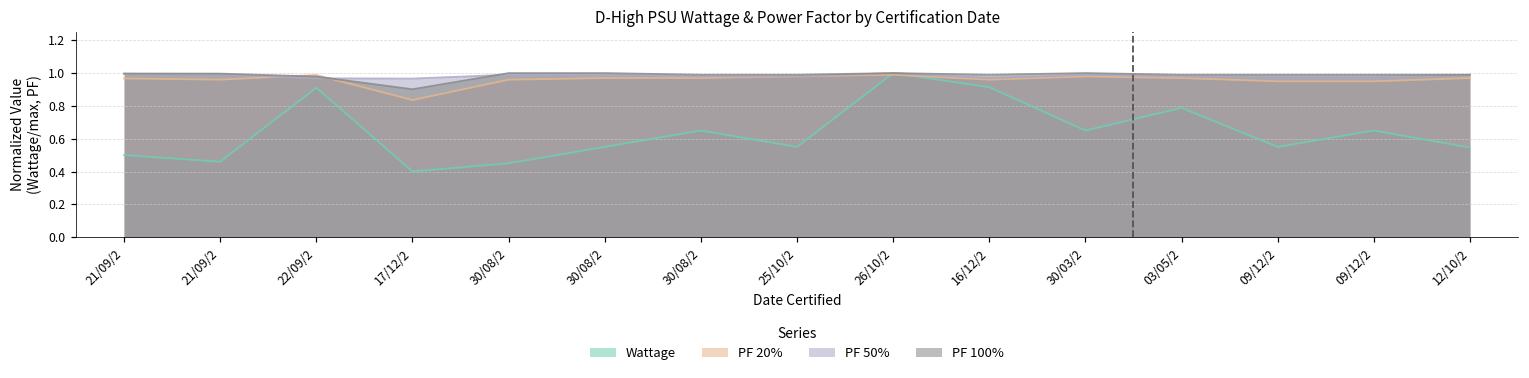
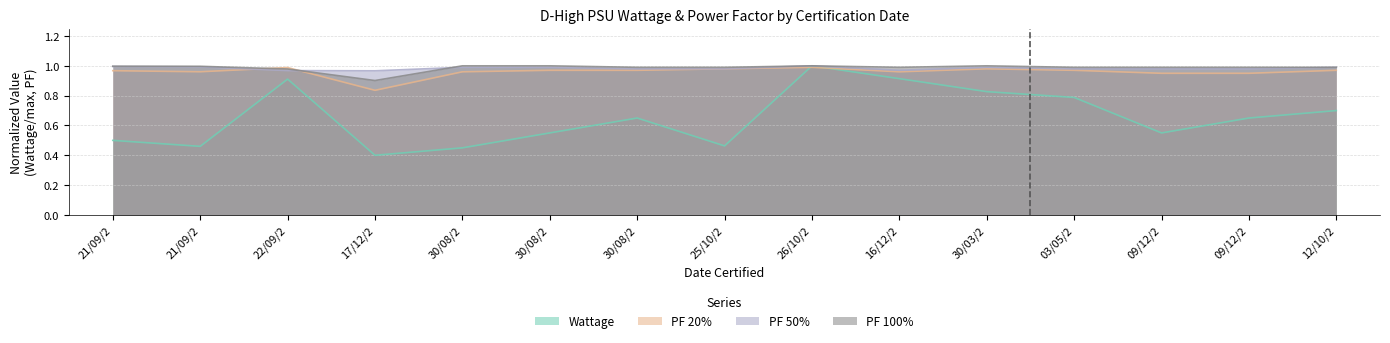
  {
    "Wattage": {
      "22/09/2": 0.91,
      "17/12/2": 0.40,
-     "25/10/2": 0.55,
+     "25/10/2": 0.46,
      "16/12/2": 0.91,
-     "30/03/2": 0.65,
+     "30/03/2": 0.83,
      "03/05/2": 0.79,
-     "12/10/2": 0.55
+     "12/10/2": 0.70
    },
    "PF 20%": {
      "17/12/2": 0.84,
      "12/10/2": 0.97
    },
    "PF 50%": {
      "17/12/2": 0.97
    },
    "PF 100%": {
      "17/12/2": 0.90,
      "16/12/2": 0.99
    }
  }
